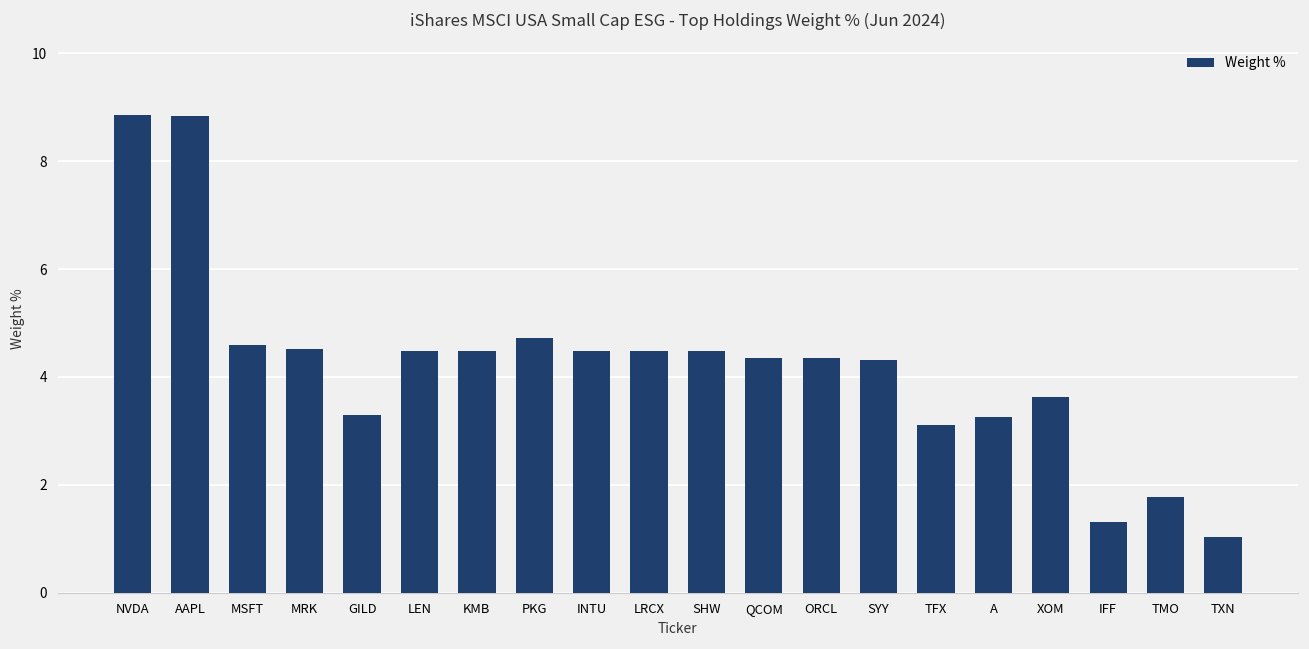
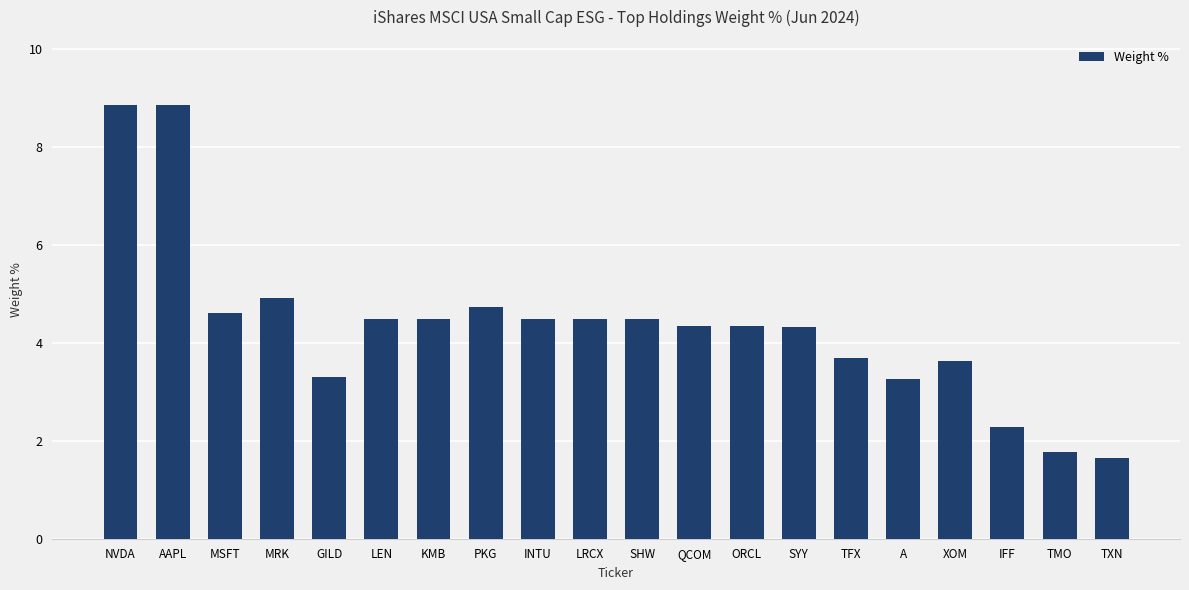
  {
    "NVDA": 8.9,
    "AAPL": 8.8,
    "MSFT": 4.6,
-   "MRK": 4.5,
+   "MRK": 4.9,
    "GILD": 3.3,
    "LEN": 4.5,
    "KMB": 4.5,
    "PKG": 4.7,
    "INTU": 4.5,
    "LRCX": 4.5,
    "SHW": 4.5,
    "QCOM": 4.4,
    "ORCL": 4.4,
    "SYY": 4.3,
-   "TFX": 3.1,
+   "TFX": 3.7,
    "A": 3.3,
    "XOM": 3.6,
-   "IFF": 1.3,
+   "IFF": 2.3,
    "TMO": 1.8,
-   "TXN": 1.0
+   "TXN": 1.7
  }
